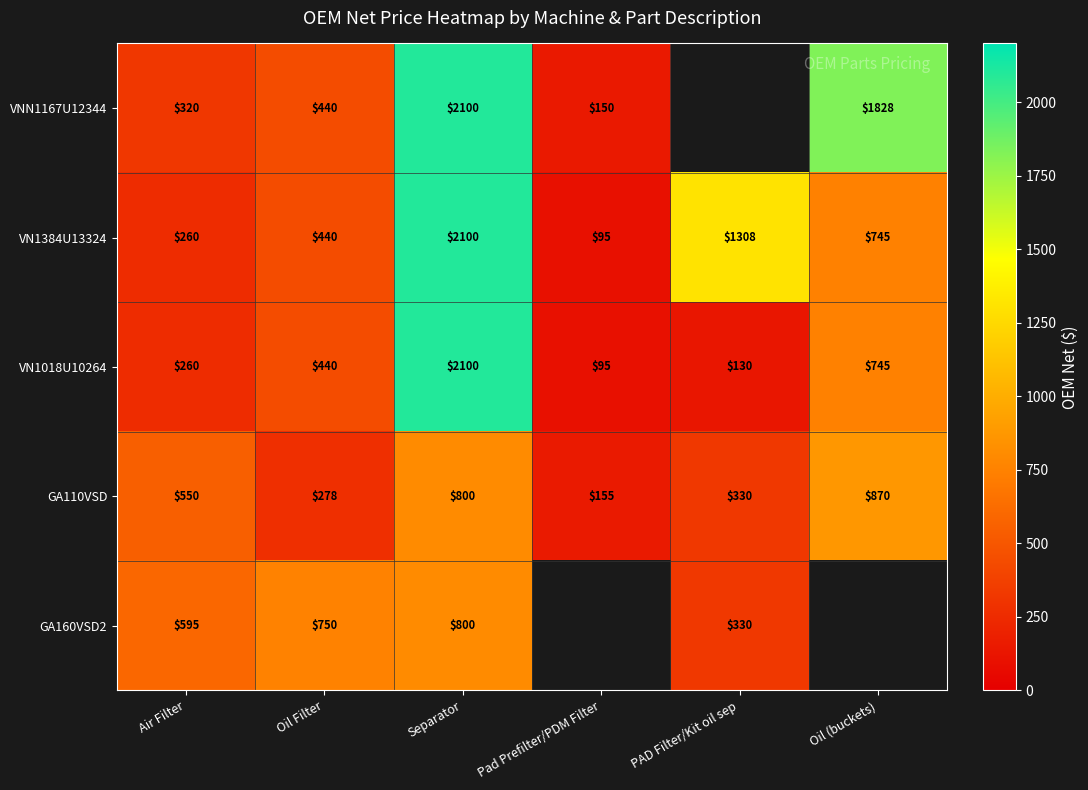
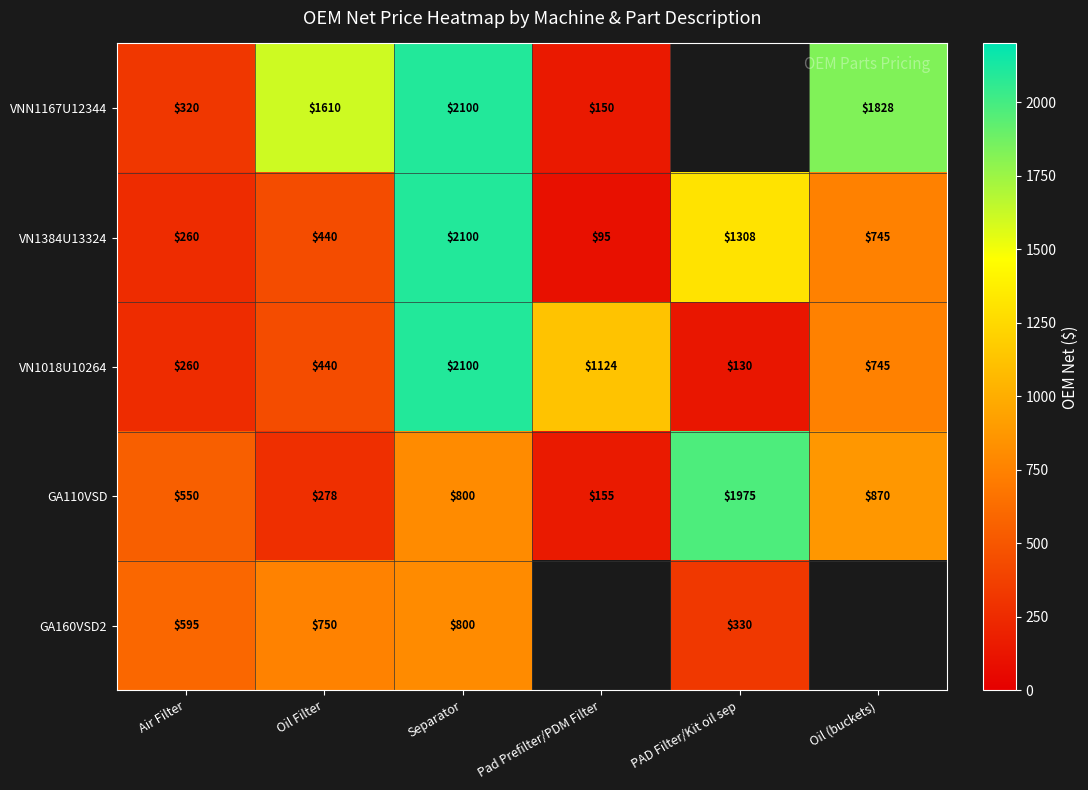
  {
    "VNN1167U12344": {
      "Air Filter": "$320",
-     "Oil Filter": "$440",
+     "Oil Filter": "$1610",
      "Separator": "$2100",
      "Pad Prefilter/PDM Filter": "$150"
    },
    "VN1384U13324": {
      "Air Filter": "$260",
      "Oil Filter": "$440",
      "Separator": "$2100",
      "Pad Prefilter/PDM Filter": "$95",
      "PAD Filter/Kit oil sep": "$1308",
      "Oil (buckets)": "$745"
    },
    "VN1018U10264": {
      "Air Filter": "$260",
      "Oil Filter": "$440",
      "Separator": "$2100",
-     "Pad Prefilter/PDM Filter": "$95",
+     "Pad Prefilter/PDM Filter": "$1124",
      "PAD Filter/Kit oil sep": "$130",
      "Oil (buckets)": "$745"
    },
    "GA110VSD": {
      "Air Filter": "$550",
      "Oil Filter": "$278",
      "Separator": "$800",
      "Pad Prefilter/PDM Filter": "$155",
-     "PAD Filter/Kit oil sep": "$330",
+     "PAD Filter/Kit oil sep": "$1975",
      "Oil (buckets)": "$870"
    },
    "GA160VSD2": {
      "Air Filter": "$595",
      "Oil Filter": "$750",
      "Separator": "$800",
      "PAD Filter/Kit oil sep": "$330"
    }
  }
